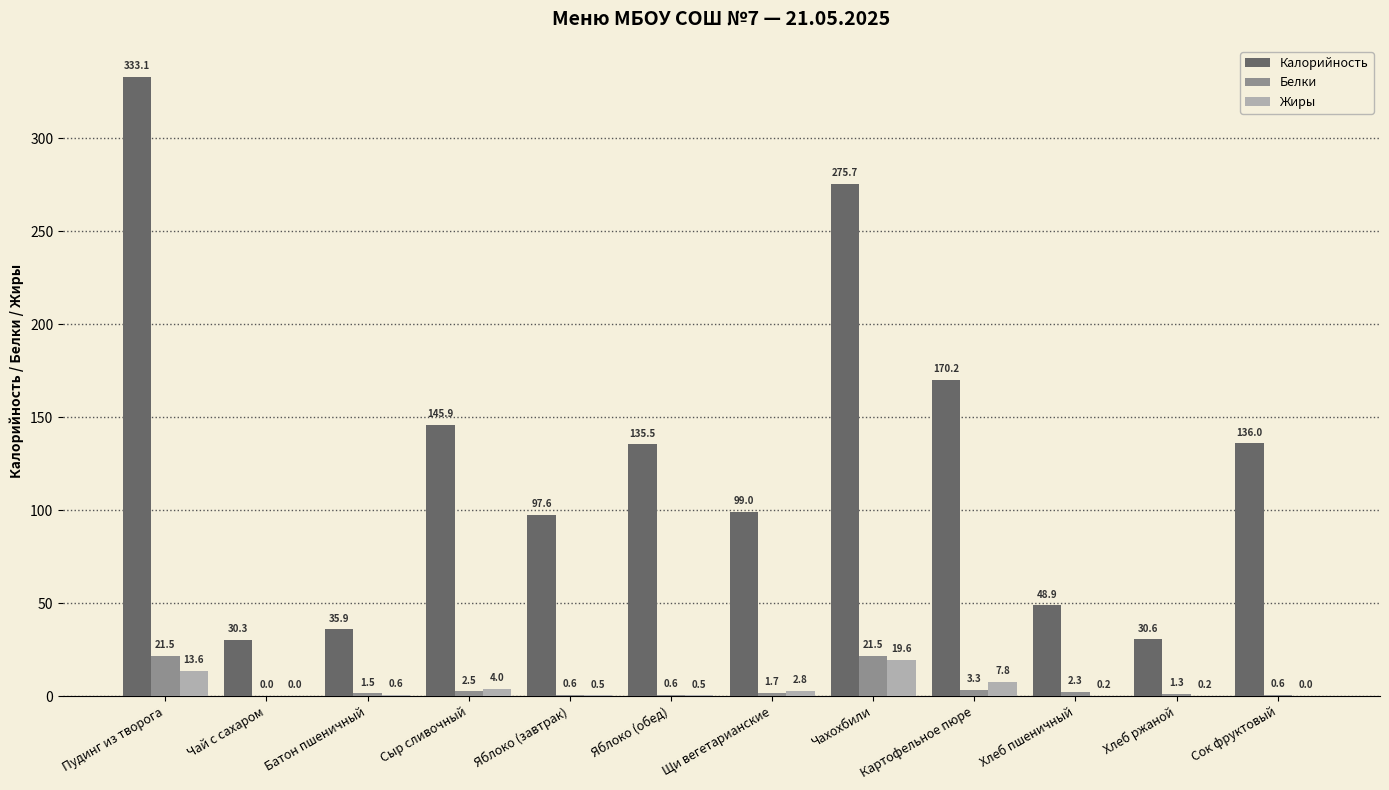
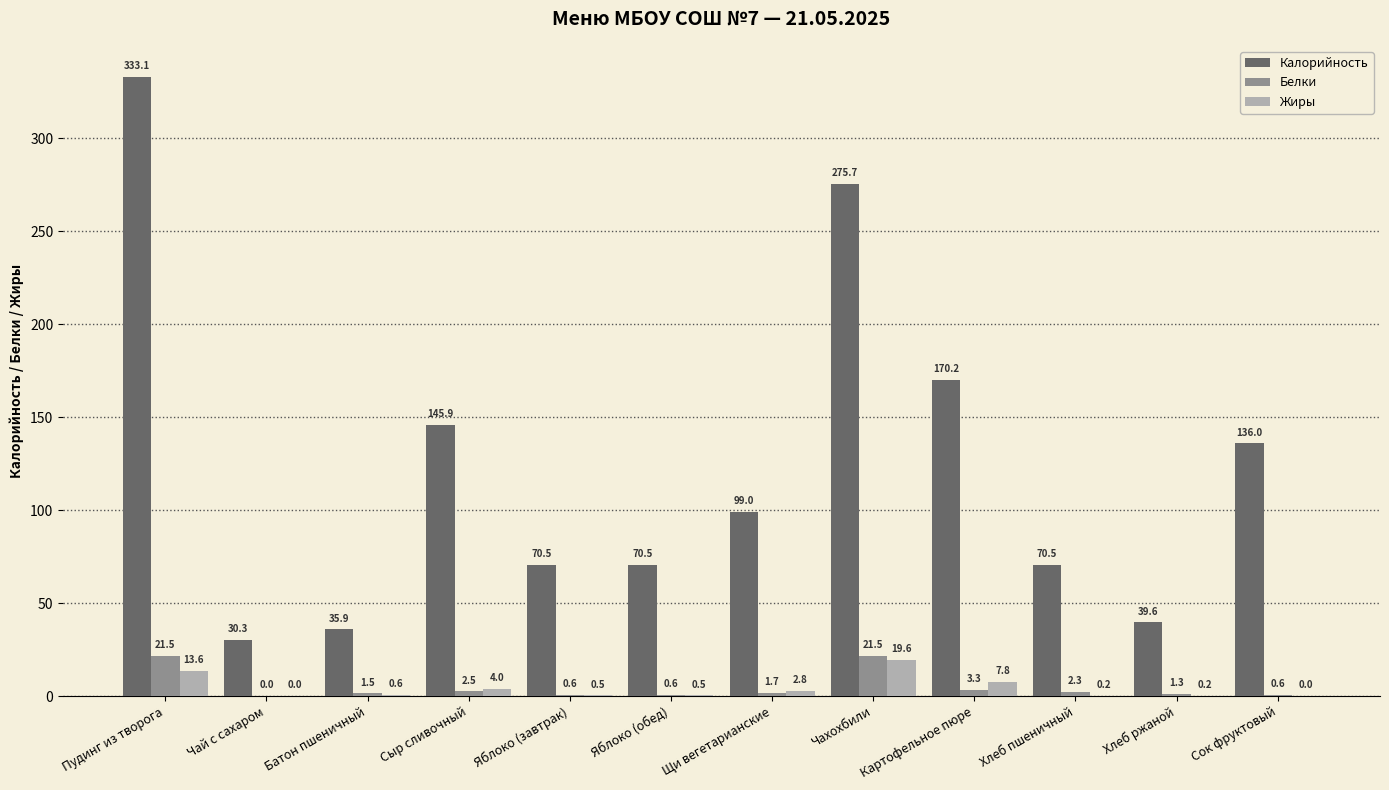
  {
    "Калорийность": {
      "Пудинг из творога": 333.1,
      "Чай с сахаром": 30.3,
      "Батон пшеничный": 35.9,
      "Сыр сливочный": 145.9,
-     "Яблоко (завтрак)": 97.6,
-     "Яблоко (обед)": 135.5,
+     "Яблоко (завтрак)": 70.5,
+     "Яблоко (обед)": 70.5,
      "Щи вегетарианские": 99.0,
      "Чахохбили": 275.7,
      "Картофельное пюре": 170.2,
-     "Хлеб пшеничный": 48.9,
-     "Хлеб ржаной": 30.6,
+     "Хлеб пшеничный": 70.5,
+     "Хлеб ржаной": 39.6,
      "Сок фруктовый": 136.0
    }
  }
